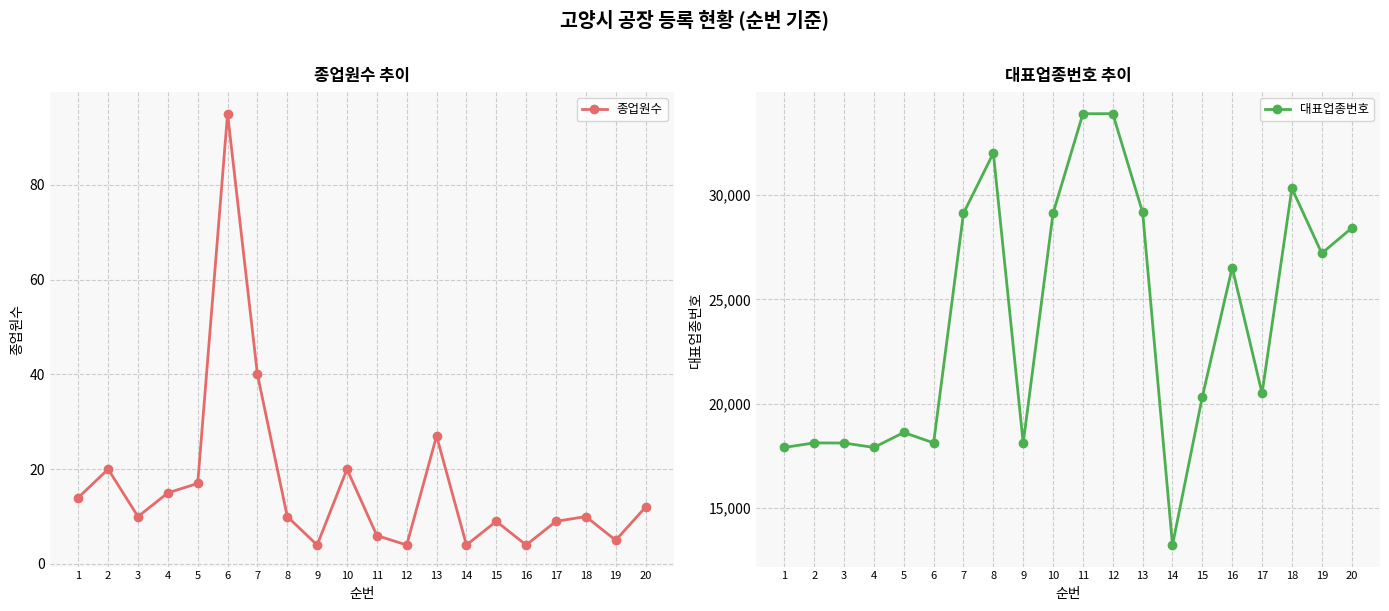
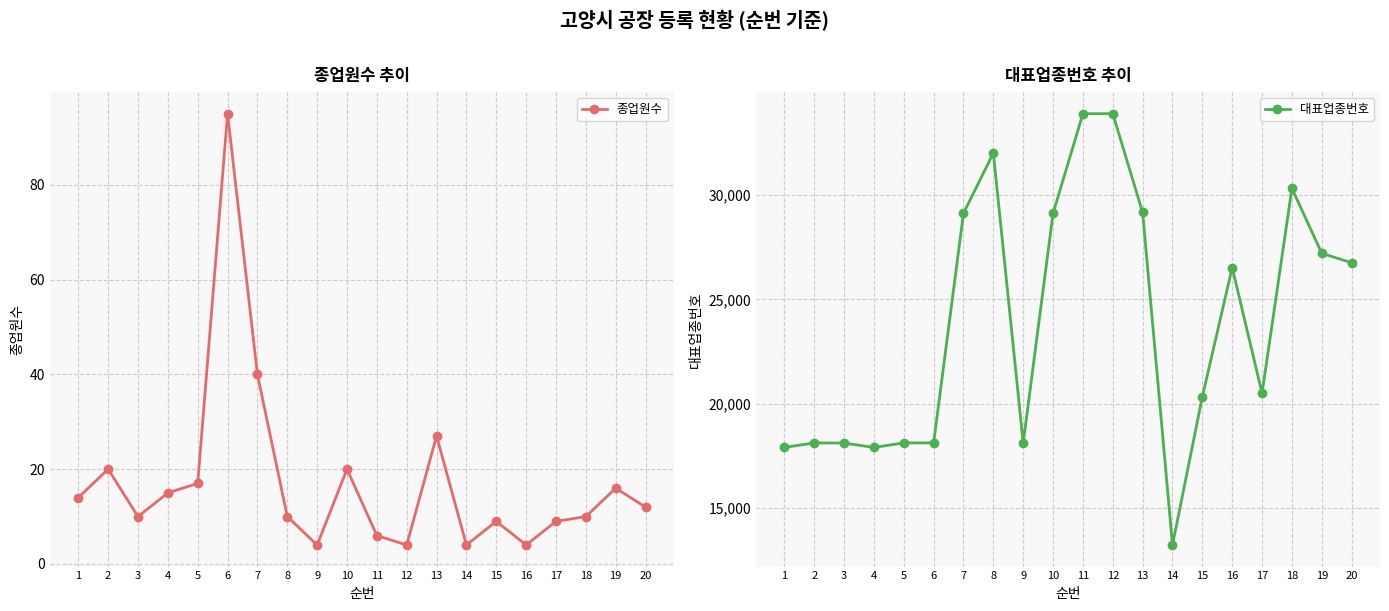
  {
    "종업원수 추이": {
      "1": "14",
      "2": "20",
      "3": "10",
      "4": "15",
      "5": "17",
      "6": "95",
      "7": "40",
      "8": "10",
      "9": "4",
      "10": "20",
      "11": "6",
      "12": "4",
      "13": "27",
      "14": "4",
      "15": "9",
      "16": "4",
      "17": "9",
      "18": "10",
-     "19": "5",
+     "19": "16",
      "20": "12"
    },
    "대표업종번호 추이": {
      "1": "17,900",
      "2": "18,100",
      "3": "18,100",
      "4": "17,900",
-     "5": "18,600",
+     "5": "18,100",
      "6": "18,100",
      "7": "29,100",
      "8": "32,000",
      "9": "18,100",
      "10": "29,100",
      "11": "33,900",
      "12": "33,900",
      "13": "29,200",
      "14": "13,200",
      "15": "20,300",
      "16": "26,500",
      "17": "20,500",
      "18": "30,300",
      "19": "27,200",
-     "20": "28,400"
+     "20": "26,800"
    }
  }
